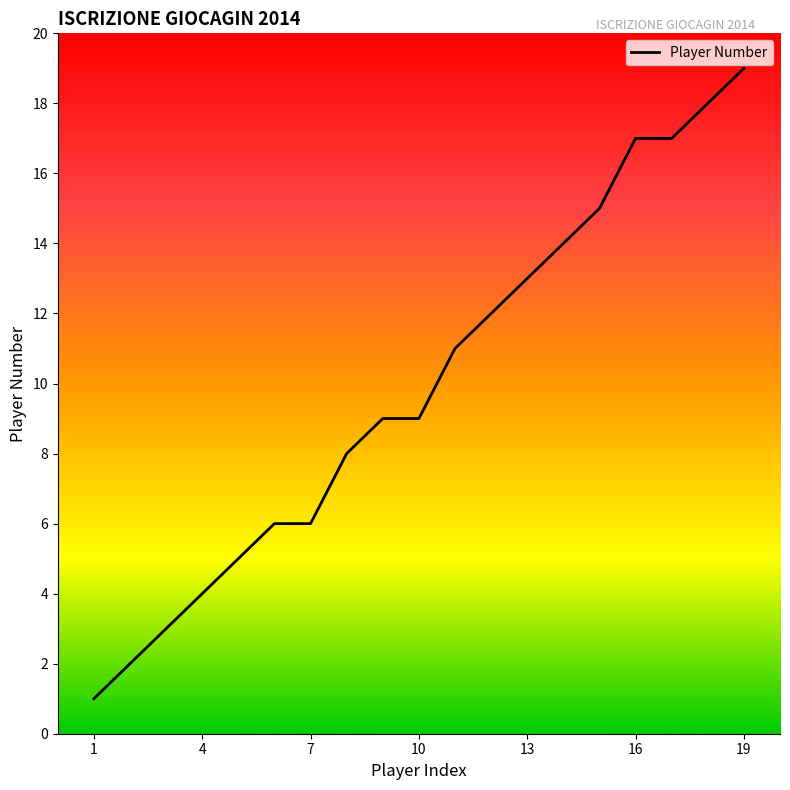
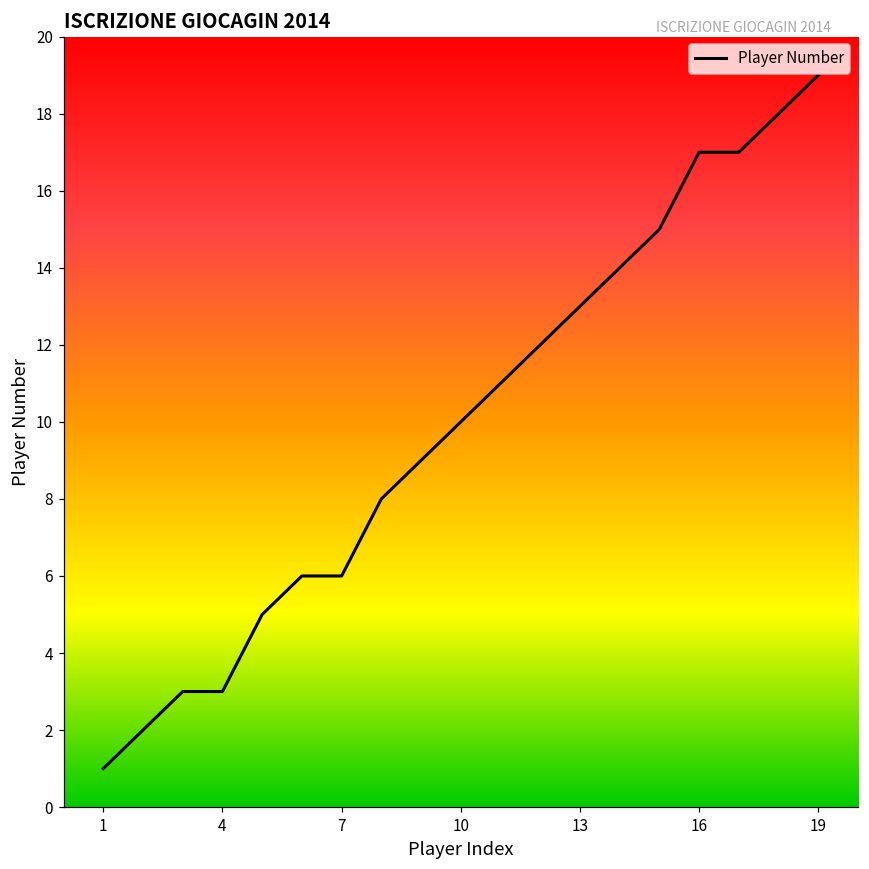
  {
    "1": 1,
-   "4": 4,
+   "4": 3,
    "7": 6,
-   "10": 9,
+   "10": 10,
    "13": 13,
    "16": 17,
    "19": 19
  }
